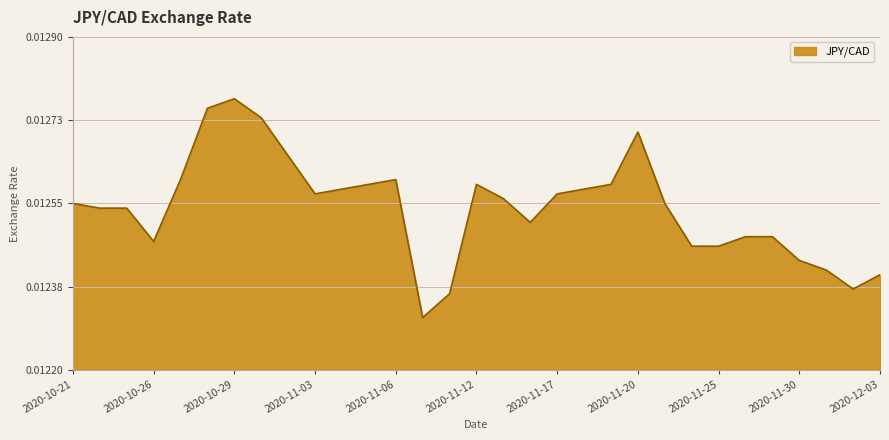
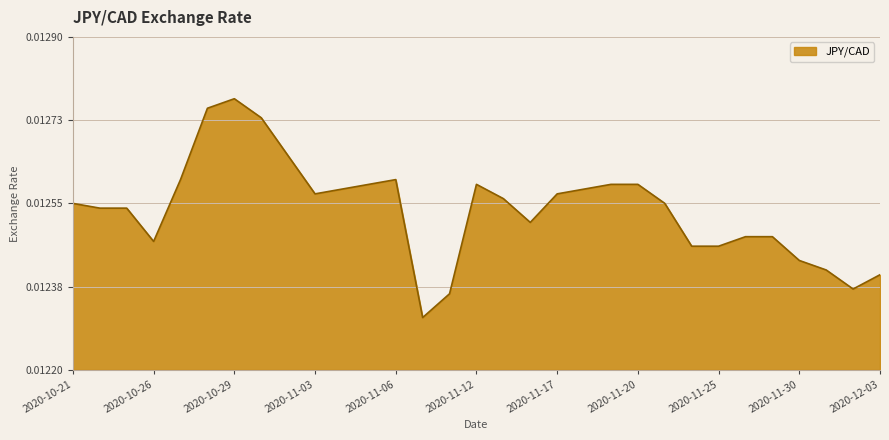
  {
    "2020-10-21": 0.01255,
    "2020-10-26": 0.01247,
    "2020-10-29": 0.01277,
    "2020-11-03": 0.01257,
    "2020-11-06": 0.01260,
    "2020-11-12": 0.01259,
    "2020-11-17": 0.01257,
-   "2020-11-20": 0.01270,
+   "2020-11-20": 0.01259,
    "2020-11-25": 0.01246,
    "2020-11-30": 0.01243,
    "2020-12-03": 0.01240
  }
